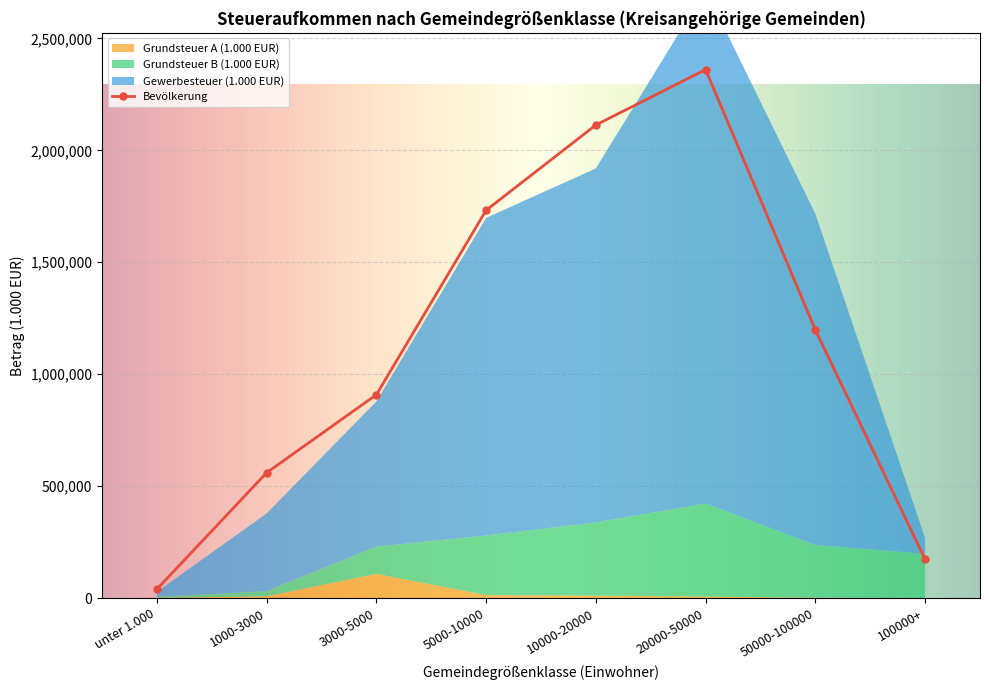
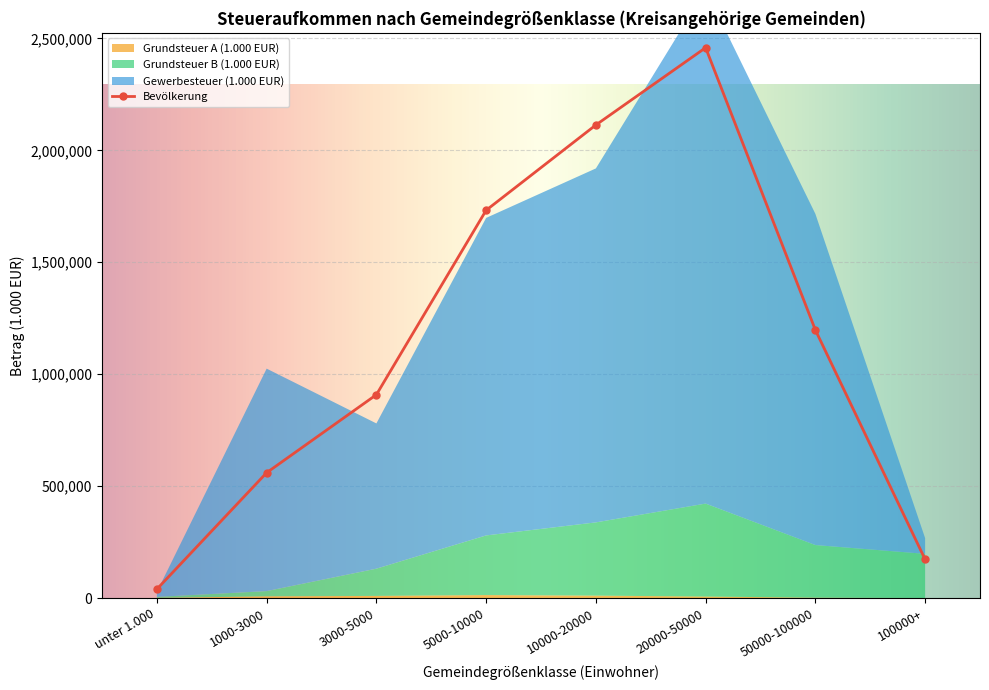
  {
    "Bevölkerung": {
      "unter 1.000": "40,000",
      "1000-3000": "560,000",
      "3000-5000": "910,000",
      "5000-10000": "1,730,000",
      "10000-20000": "2,110,000",
-     "20000-50000": "2,360,000",
+     "20000-50000": "2,460,000",
      "50000-100000": "1,200,000",
      "100000+": "170,000"
    },
    "Grundsteuer A (1.000 EUR)": {
-     "3000-5000": "110,000",
+     "3000-5000": "10,000",
      "5000-10000": "10,000"
    },
    "Grundsteuer B (1.000 EUR)": {
      "1000-3000": "20,000",
      "3000-5000": "120,000",
      "5000-10000": "270,000",
      "10000-20000": "330,000",
      "20000-50000": "420,000",
      "50000-100000": "240,000",
      "100000+": "200,000"
    },
    "Gewerbesteuer (1.000 EUR)": {
      "unter 1.000": "20,000",
-     "1000-3000": "350,000",
+     "1000-3000": "990,000",
      "3000-5000": "650,000",
      "5000-10000": "1,420,000",
      "10000-20000": "1,580,000",
      "50000-100000": "1,480,000",
      "100000+": "70,000"
    }
  }
